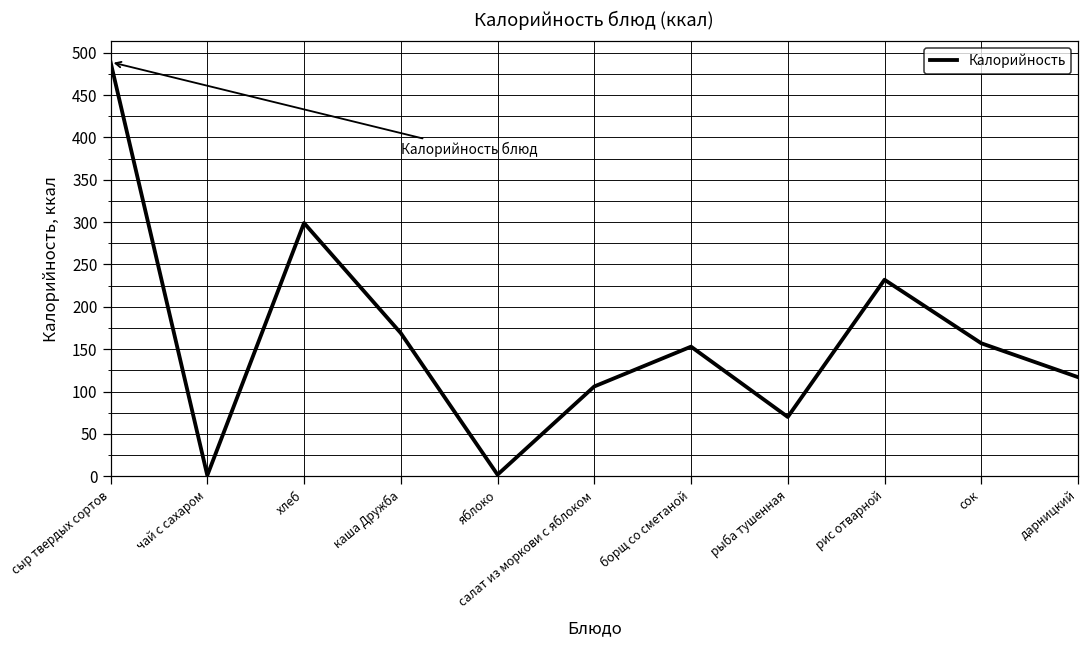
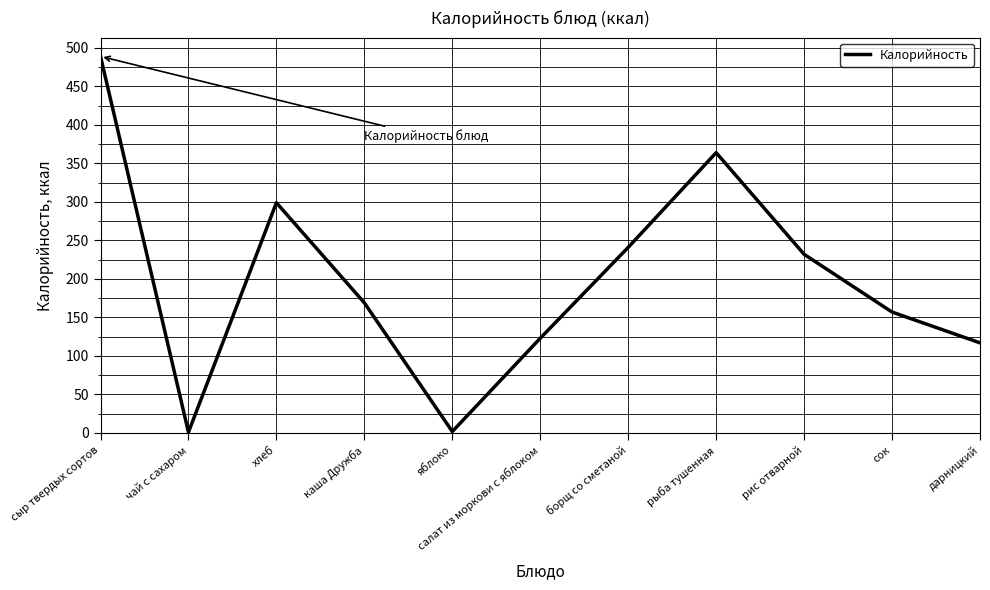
  {
    "сыр твердых сортов": 490,
    "чай с сахаром": 0,
    "хлеб": 300,
    "каша Дружба": 170,
    "яблоко": 0,
-   "салат из моркови с яблоком": 110,
-   "борщ со сметаной": 150,
-   "рыба тушенная": 70,
+   "салат из моркови с яблоком": 120,
+   "борщ со сметаной": 240,
+   "рыба тушенная": 360,
    "рис отварной": 230,
    "сок": 160,
    "дарницкий": 120
  }
